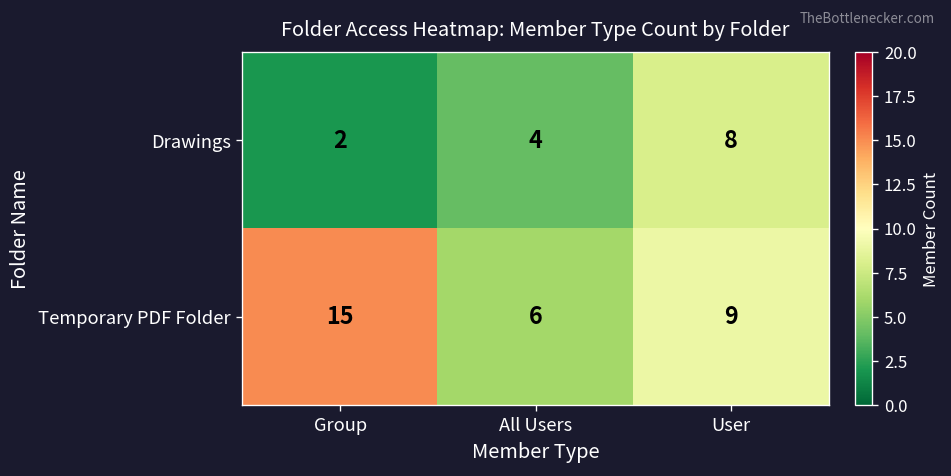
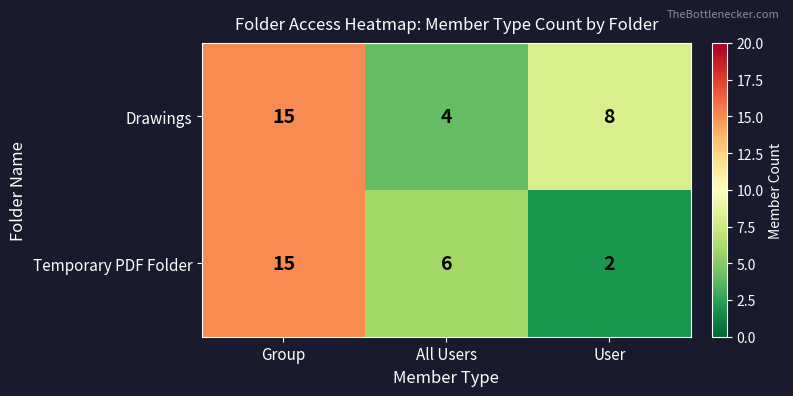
  {
    "Drawings": {
-     "Group": 2,
+     "Group": 15,
      "All Users": 4,
      "User": 8
    },
    "Temporary PDF Folder": {
      "Group": 15,
      "All Users": 6,
-     "User": 9
+     "User": 2
    }
  }
